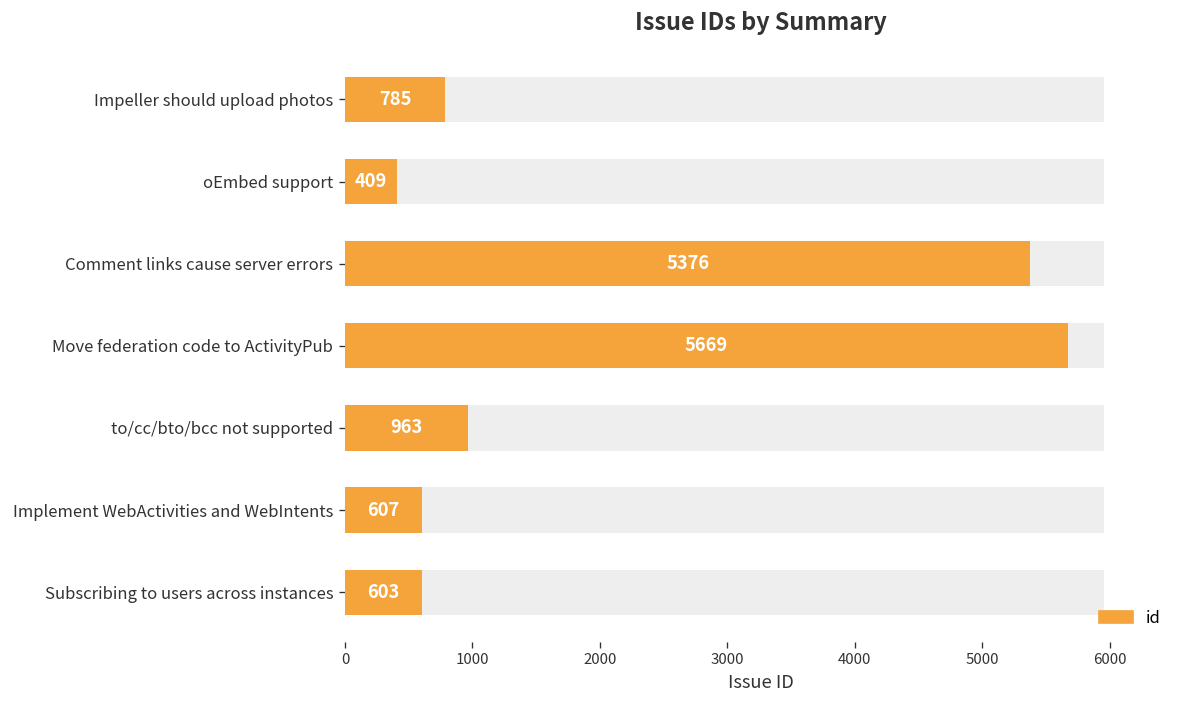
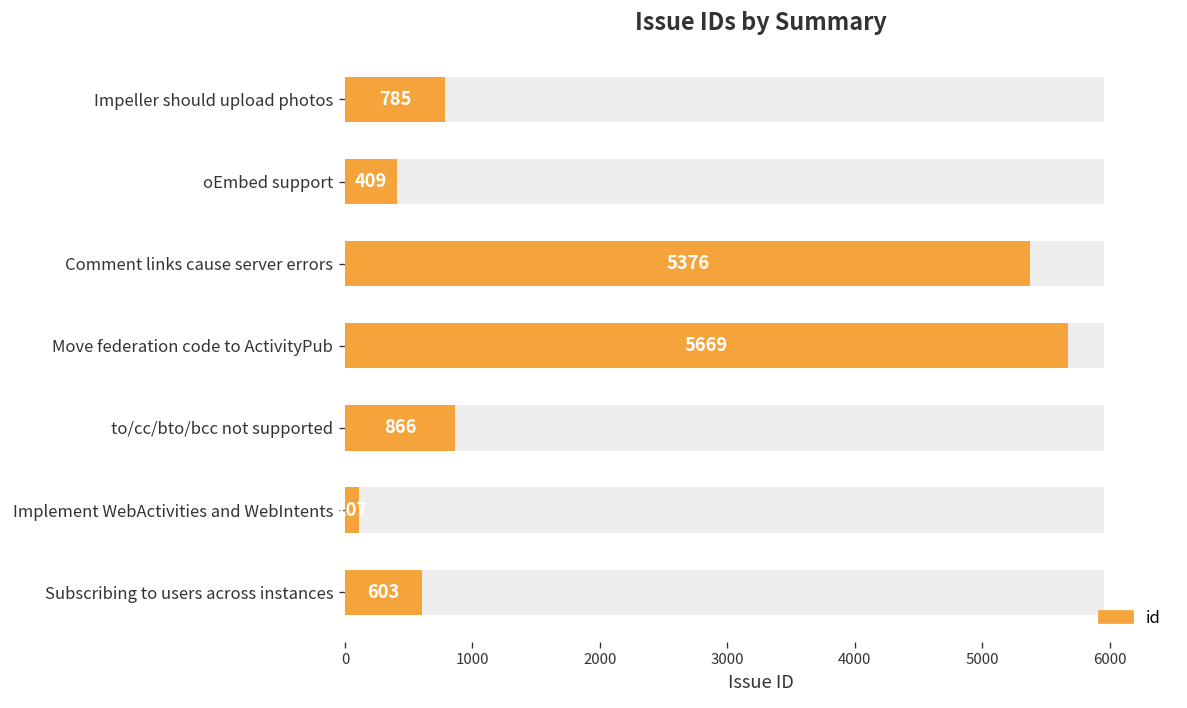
  {
    "id": {
-     "to/cc/bto/bcc not supported": 963,
-     "Implement WebActivities and WebIntents": 610
+     "to/cc/bto/bcc not supported": 866,
+     "Implement WebActivities and WebIntents": 110
    }
  }
